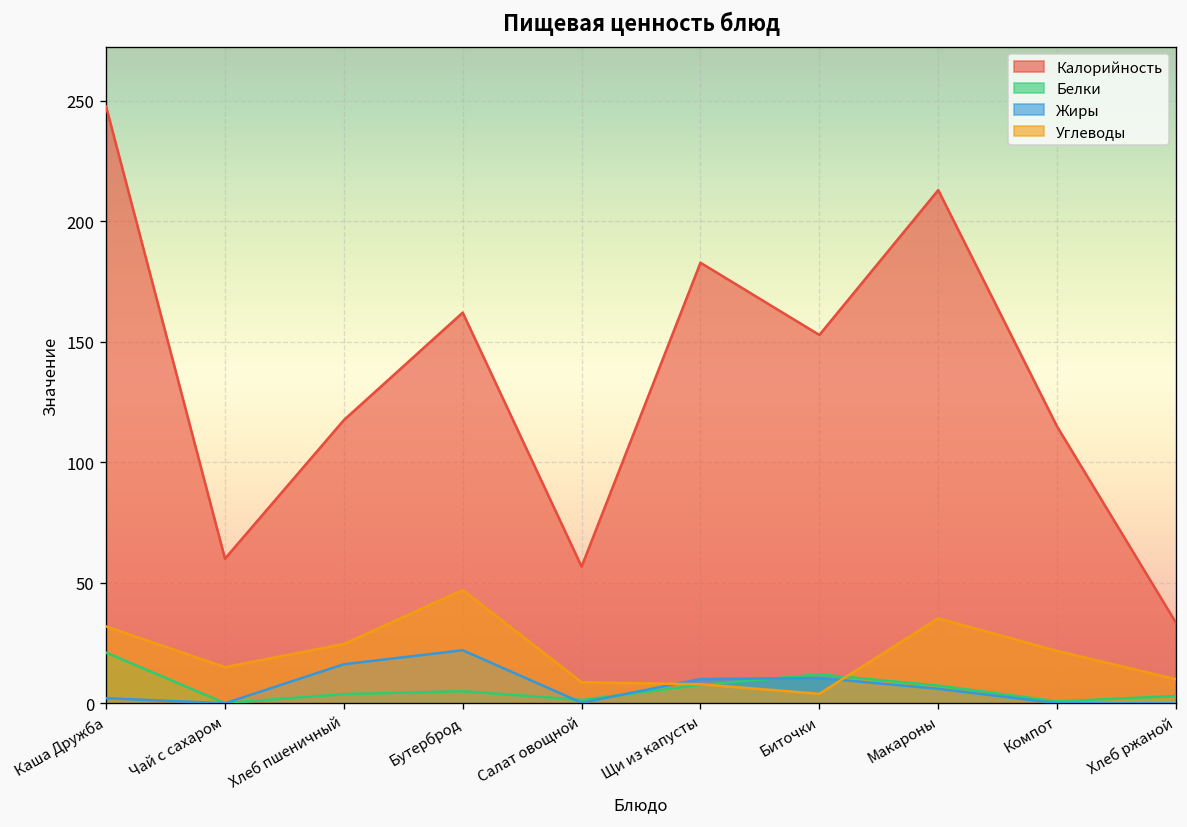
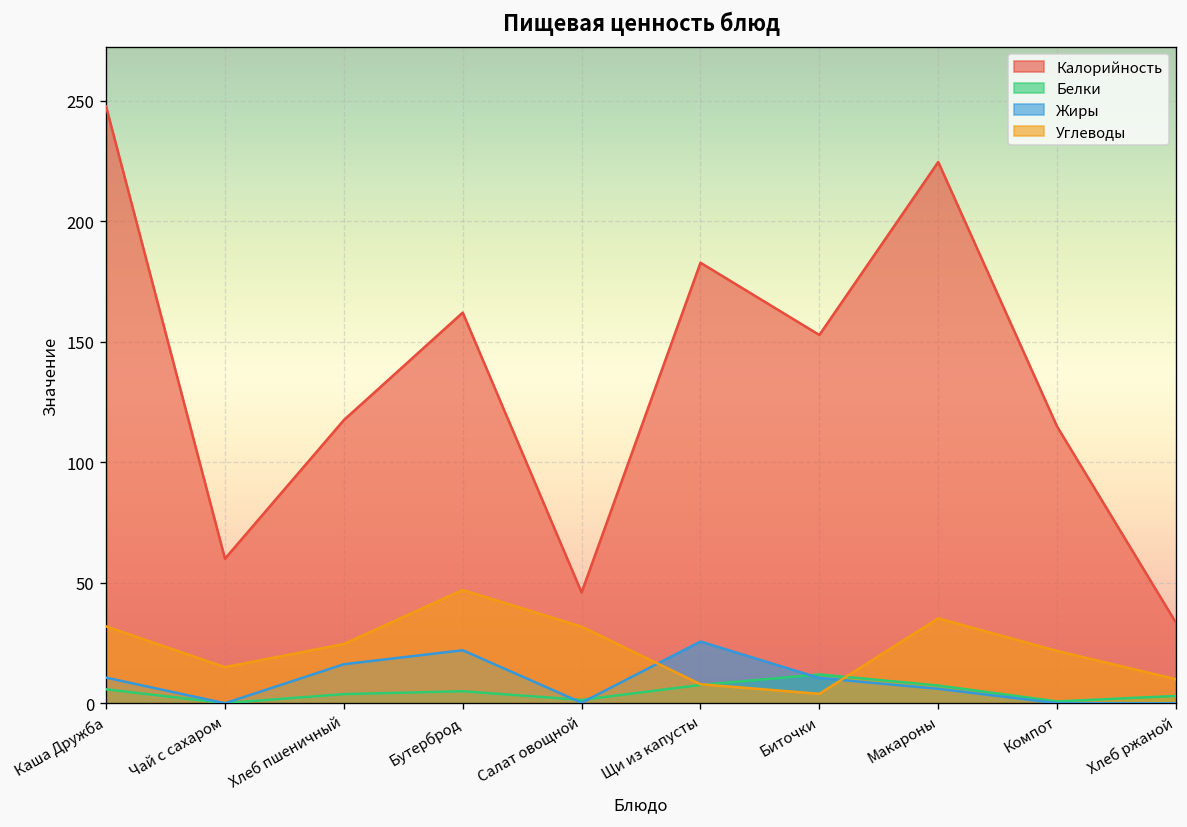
  {
    "Калорийность": {
      "Каша Дружба": 248,
      "Чай с сахаром": 60,
      "Хлеб пшеничный": 118,
      "Бутерброд": 162,
-     "Салат овощной": 57,
+     "Салат овощной": 46,
      "Щи из капусты": 183,
      "Биточки": 153,
-     "Макароны": 213,
+     "Макароны": 225,
      "Компот": 115,
      "Хлеб ржаной": 33
    },
    "Белки": {
-     "Каша Дружба": 21,
+     "Каша Дружба": 6,
      "Хлеб пшеничный": 4,
      "Бутерброд": 5,
      "Биточки": 12,
      "Макароны": 7,
      "Хлеб ржаной": 3
    },
    "Жиры": {
-     "Каша Дружба": 2,
+     "Каша Дружба": 11,
      "Хлеб пшеничный": 16,
      "Бутерброд": 22,
-     "Щи из капусты": 10,
+     "Щи из капусты": 26,
      "Биточки": 11,
      "Макароны": 6,
      "Хлеб ржаной": 0
    },
    "Углеводы": {
      "Каша Дружба": 32,
      "Чай с сахаром": 15,
      "Хлеб пшеничный": 25,
      "Бутерброд": 47,
-     "Салат овощной": 9,
+     "Салат овощной": 32,
      "Биточки": 4,
      "Макароны": 35,
      "Компот": 22,
      "Хлеб ржаной": 10
    }
  }
